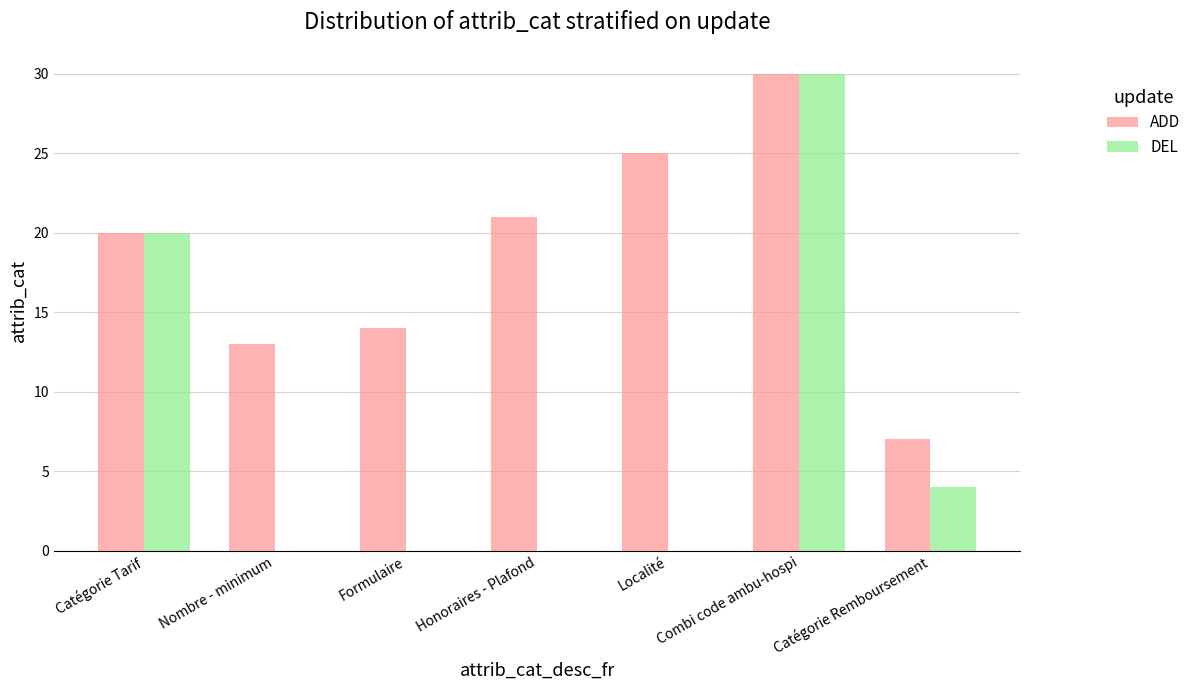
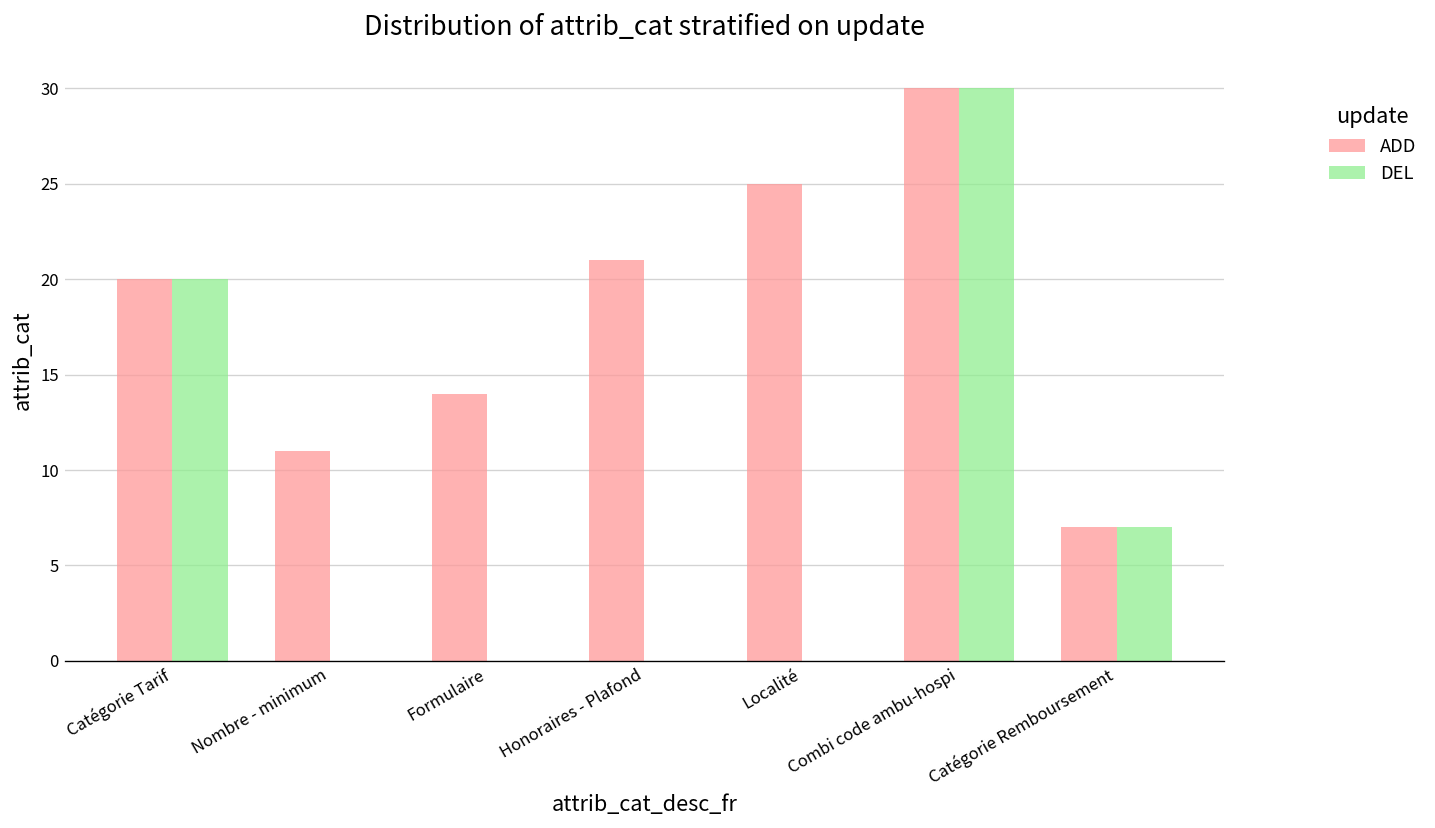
  {
    "ADD": {
      "Catégorie Tarif": 20,
-     "Nombre - minimum": 13,
+     "Nombre - minimum": 11,
      "Formulaire": 14,
      "Honoraires - Plafond": 21,
      "Localité": 25,
      "Combi code ambu-hospi": 30,
      "Catégorie Remboursement": 7
    },
    "DEL": {
      "Catégorie Tarif": 20,
      "Nombre - minimum": 0,
      "Formulaire": 0,
      "Honoraires - Plafond": 0,
      "Localité": 0,
      "Combi code ambu-hospi": 30,
-     "Catégorie Remboursement": 4
+     "Catégorie Remboursement": 7
    }
  }
